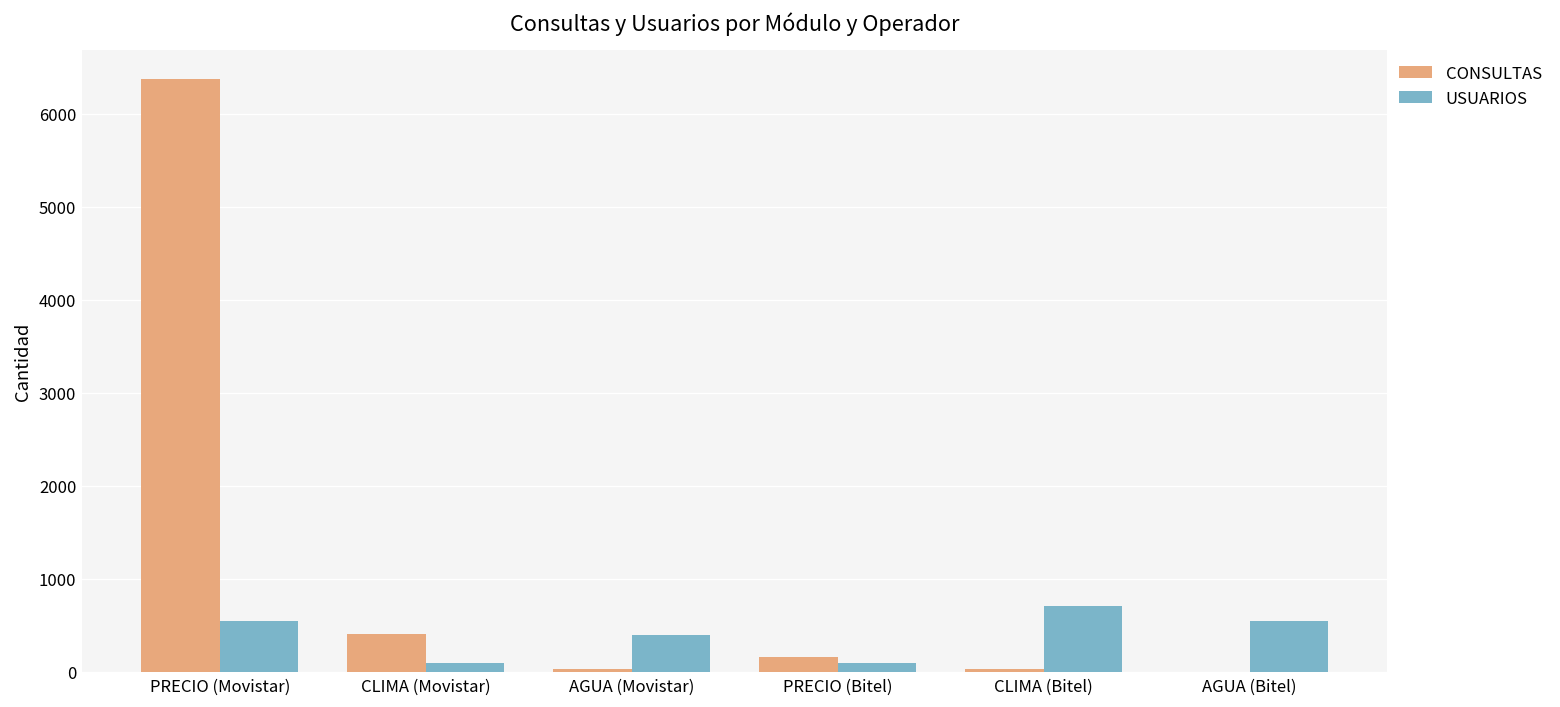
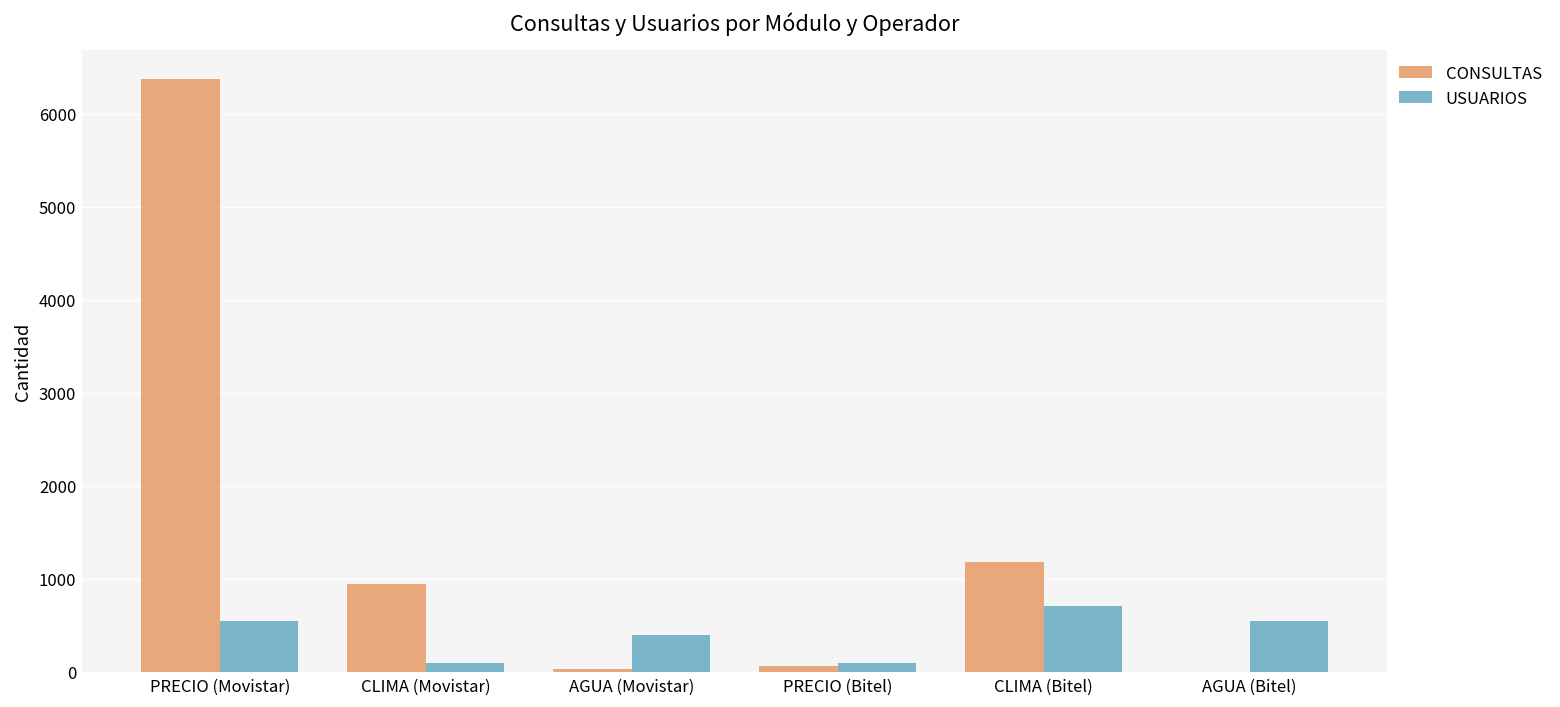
  {
    "CONSULTAS": {
      "PRECIO (Movistar)": 6400,
-     "CLIMA (Movistar)": 400,
-     "PRECIO (Bitel)": 200,
-     "CLIMA (Bitel)": 0
+     "CLIMA (Movistar)": 900,
+     "PRECIO (Bitel)": 100,
+     "CLIMA (Bitel)": 1200
    },
    "USUARIOS": {
      "PRECIO (Movistar)": 500,
      "CLIMA (Movistar)": 100,
      "AGUA (Movistar)": 400,
      "PRECIO (Bitel)": 100,
      "CLIMA (Bitel)": 700,
      "AGUA (Bitel)": 500
    }
  }
